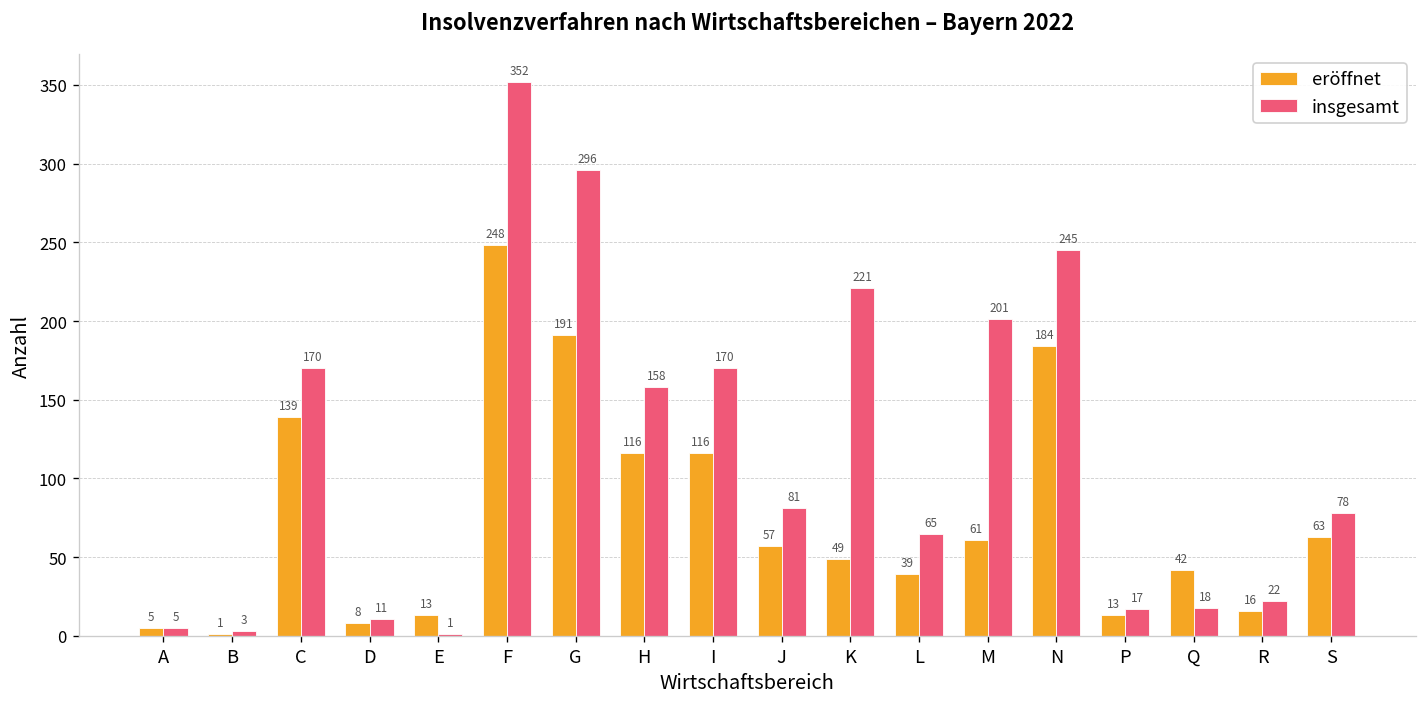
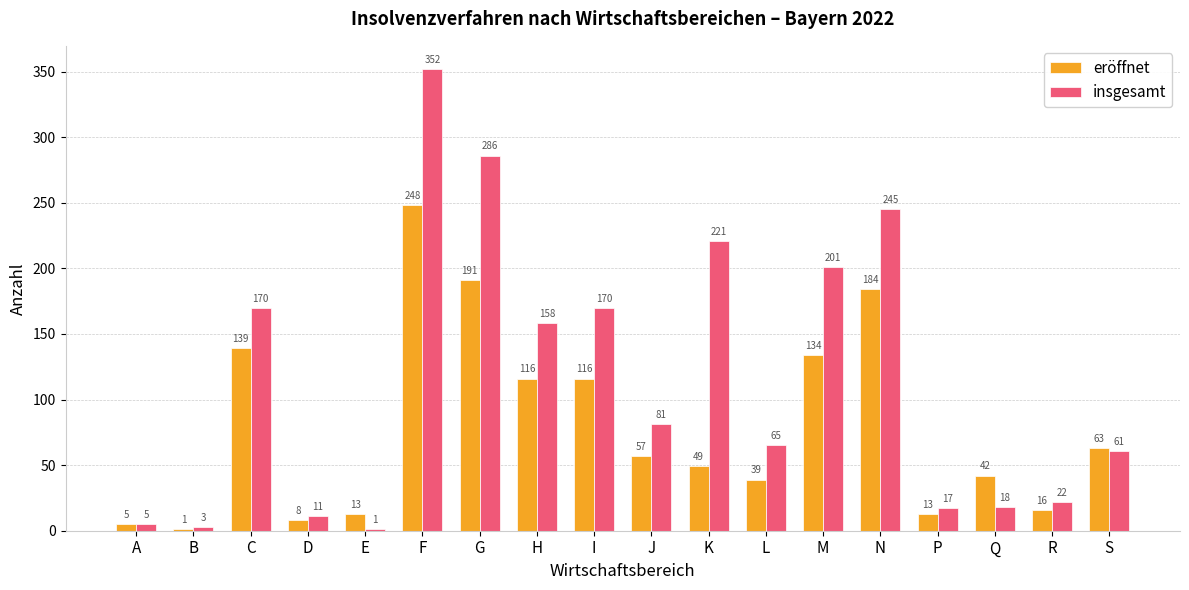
  {
    "eröffnet": {
      "A": 5,
      "B": 1,
      "C": 139,
      "D": 8,
      "E": 13,
      "F": 248,
      "G": 191,
      "H": 116,
      "I": 116,
      "J": 57,
      "K": 49,
      "L": 39,
-     "M": 61,
+     "M": 134,
      "N": 184,
      "P": 13,
      "Q": 42,
      "R": 16,
      "S": 63
    },
    "insgesamt": {
      "A": 5,
      "B": 3,
      "C": 170,
      "D": 11,
      "E": 1,
      "F": 352,
-     "G": 296,
+     "G": 286,
      "H": 158,
      "I": 170,
      "J": 81,
      "K": 221,
      "L": 65,
      "M": 201,
      "N": 245,
      "P": 17,
      "Q": 18,
      "R": 22,
-     "S": 78
+     "S": 61
    }
  }
